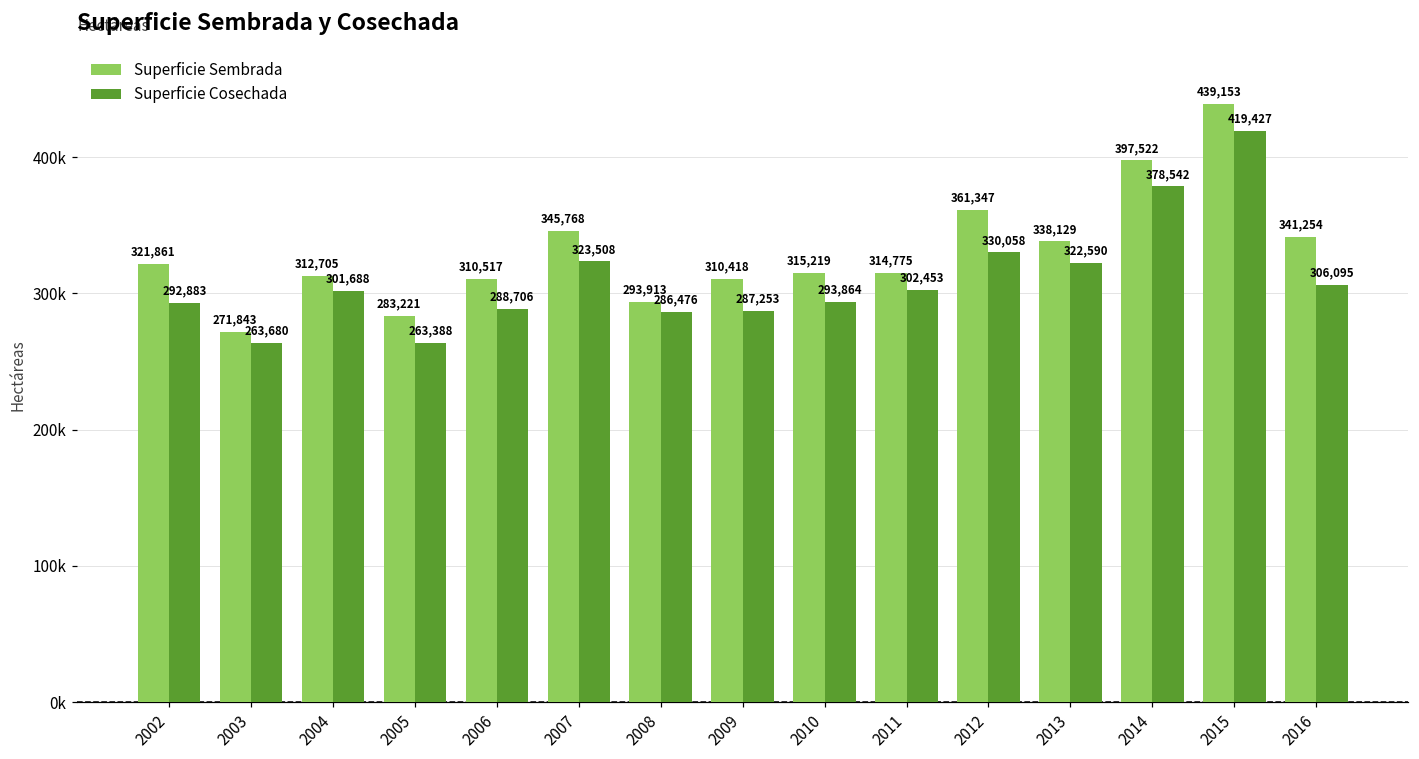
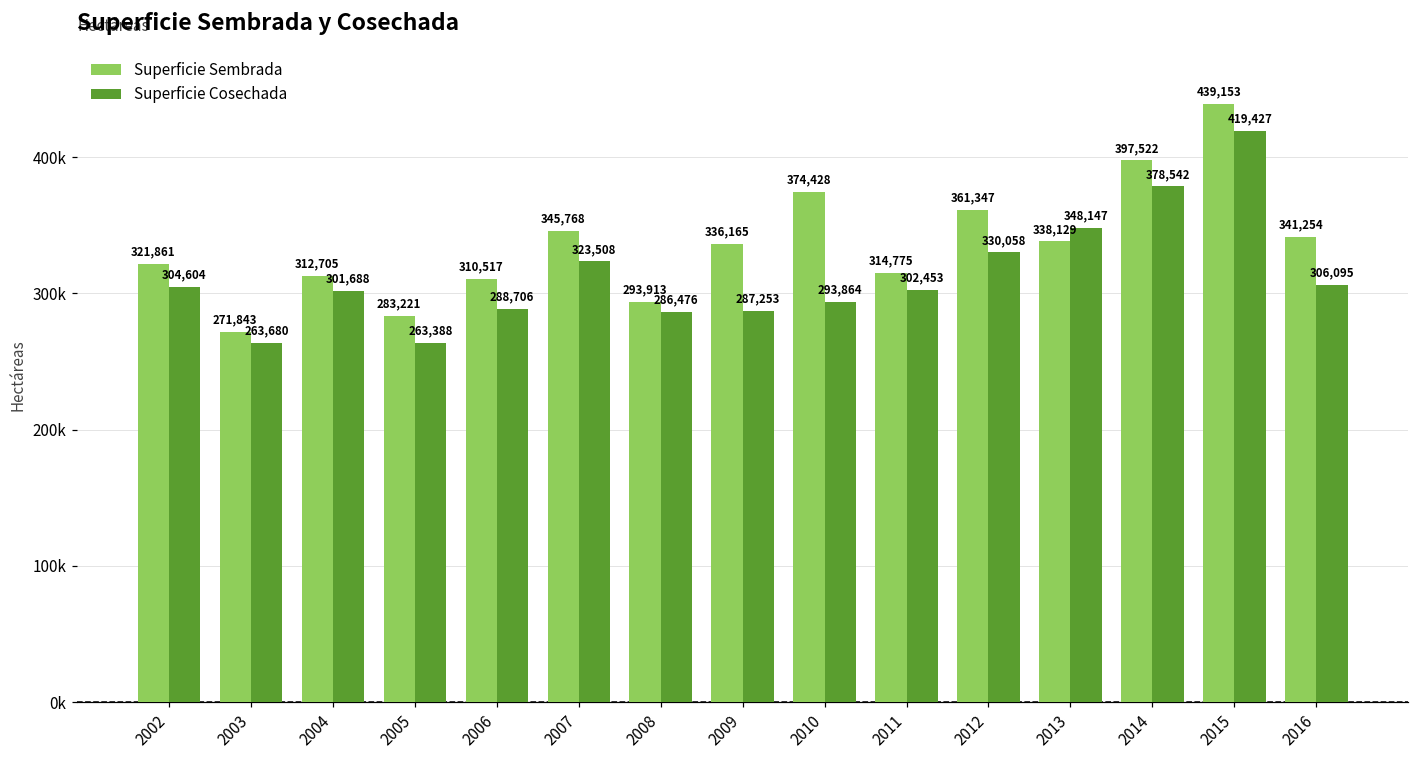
  {
    "Superficie Sembrada": {
      "2002": "321,861",
      "2003": "271,843",
      "2004": "312,705",
      "2005": "283,221",
      "2006": "310,517",
      "2007": "345,768",
      "2008": "293,913",
-     "2009": "310,418",
-     "2010": "315,219",
+     "2009": "336,165",
+     "2010": "374,428",
      "2011": "314,775",
      "2012": "361,347",
      "2013": "338,129",
      "2014": "397,522",
      "2015": "439,153",
      "2016": "341,254"
    },
    "Superficie Cosechada": {
-     "2002": "292,883",
+     "2002": "304,604",
      "2003": "263,680",
      "2004": "301,688",
      "2005": "263,388",
      "2006": "288,706",
      "2007": "323,508",
      "2008": "286,476",
      "2009": "287,253",
      "2010": "293,864",
      "2011": "302,453",
      "2012": "330,058",
-     "2013": "322,590",
+     "2013": "348,147",
      "2014": "378,542",
      "2015": "419,427",
      "2016": "306,095"
    }
  }
